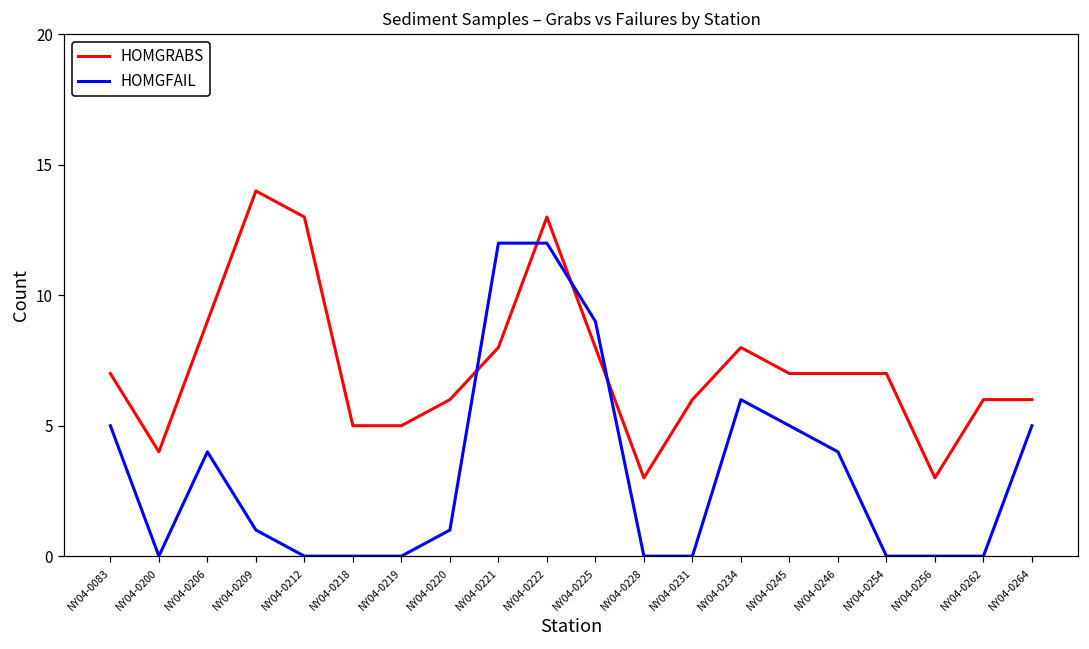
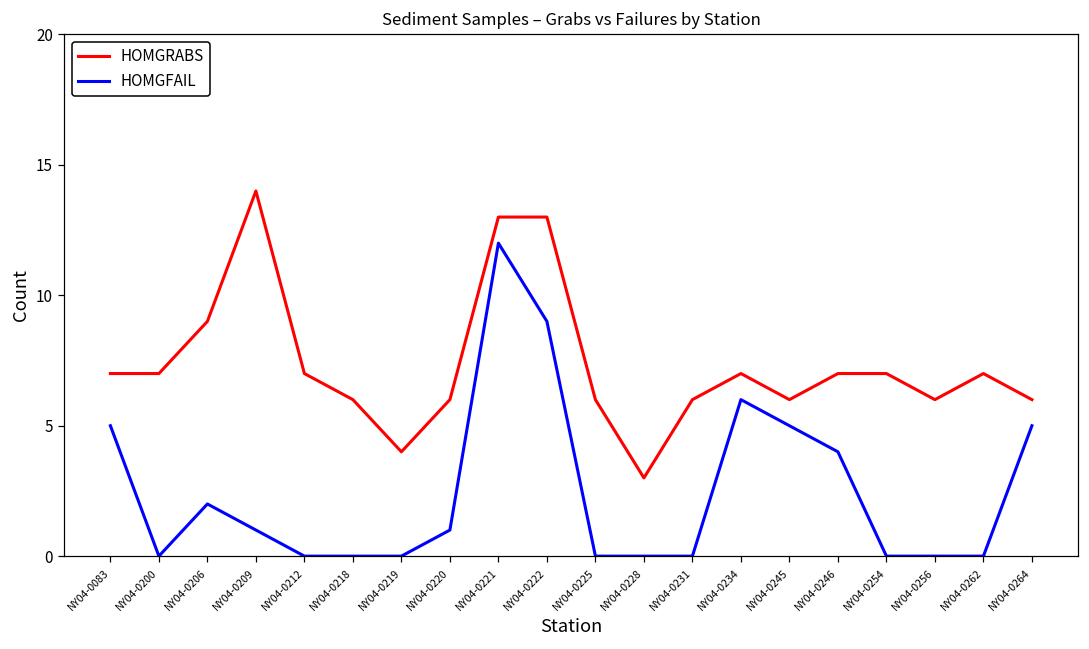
  {
    "HOMGRABS": {
      "NY04-0083": 7,
-     "NY04-0200": 4,
+     "NY04-0200": 7,
      "NY04-0206": 9,
      "NY04-0209": 14,
-     "NY04-0212": 13,
-     "NY04-0218": 5,
-     "NY04-0219": 5,
+     "NY04-0212": 7,
+     "NY04-0218": 6,
+     "NY04-0219": 4,
      "NY04-0220": 6,
-     "NY04-0221": 8,
+     "NY04-0221": 13,
      "NY04-0222": 13,
-     "NY04-0225": 8,
+     "NY04-0225": 6,
      "NY04-0228": 3,
      "NY04-0231": 6,
-     "NY04-0234": 8,
-     "NY04-0245": 7,
+     "NY04-0234": 7,
+     "NY04-0245": 6,
      "NY04-0246": 7,
      "NY04-0254": 7,
-     "NY04-0256": 3,
-     "NY04-0262": 6,
+     "NY04-0256": 6,
+     "NY04-0262": 7,
      "NY04-0264": 6
    },
    "HOMGFAIL": {
      "NY04-0083": 5,
      "NY04-0200": 0,
-     "NY04-0206": 4,
+     "NY04-0206": 2,
      "NY04-0209": 1,
      "NY04-0212": 0,
      "NY04-0218": 0,
      "NY04-0219": 0,
      "NY04-0220": 1,
      "NY04-0221": 12,
-     "NY04-0222": 12,
-     "NY04-0225": 9,
+     "NY04-0222": 9,
+     "NY04-0225": 0,
      "NY04-0228": 0,
      "NY04-0231": 0,
      "NY04-0234": 6,
      "NY04-0245": 5,
      "NY04-0246": 4,
      "NY04-0254": 0,
      "NY04-0256": 0,
      "NY04-0262": 0,
      "NY04-0264": 5
    }
  }
